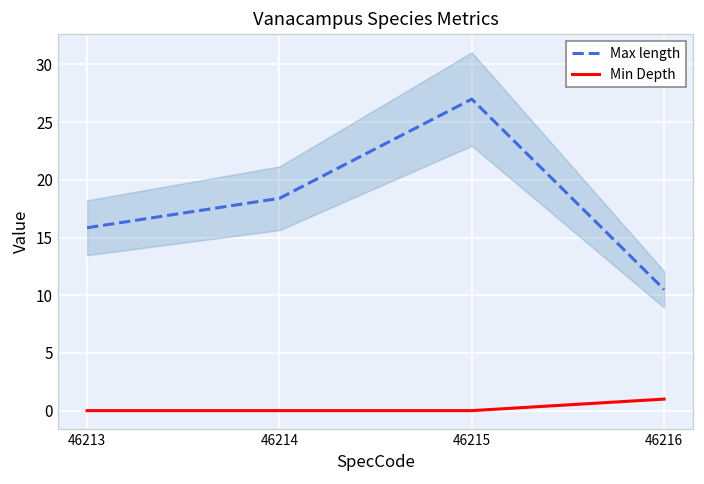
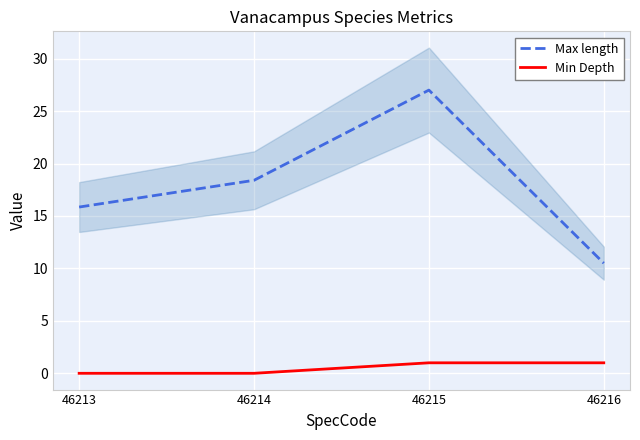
  {
    "Min Depth": {
      "46213": 0,
      "46214": 0,
-     "46215": 0,
+     "46215": 1,
      "46216": 1
    }
  }
